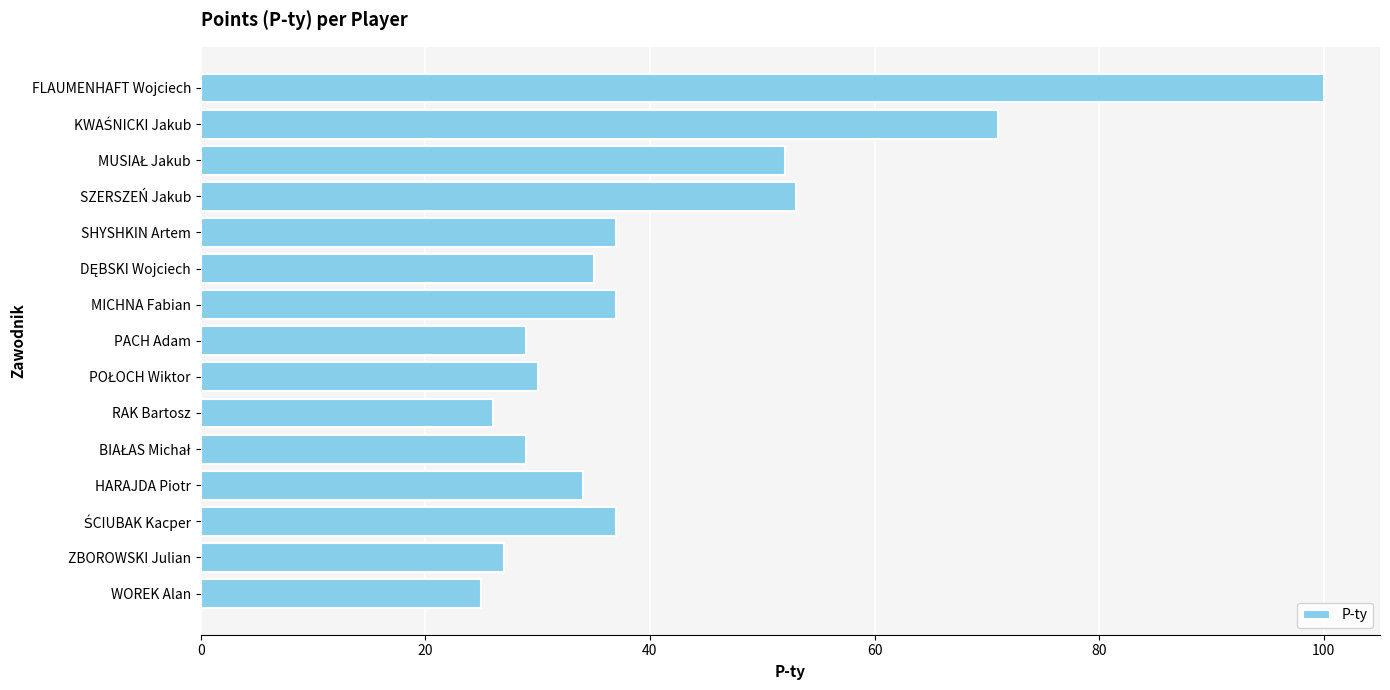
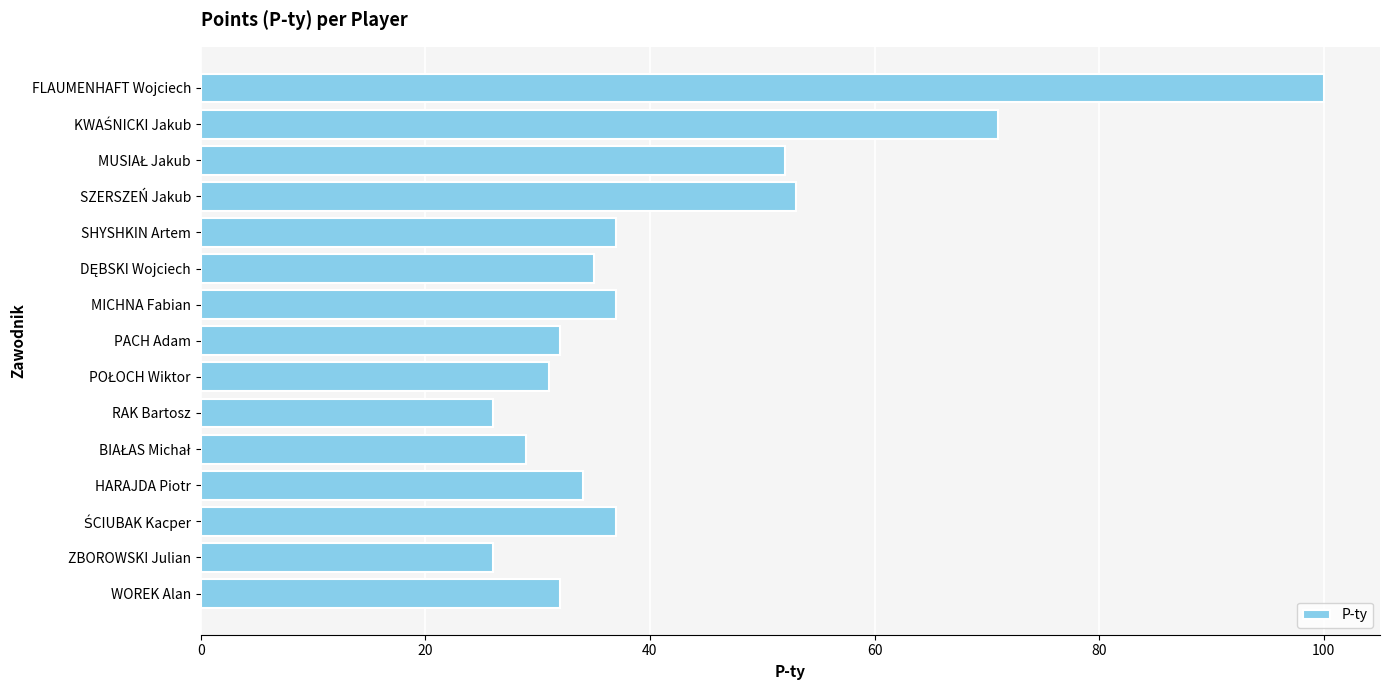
  {
    "FLAUMENHAFT Wojciech": 100,
    "KWAŚNICKI Jakub": 71,
    "MUSIAŁ Jakub": 52,
    "SZERSZEŃ Jakub": 53,
    "SHYSHKIN Artem": 37,
    "DĘBSKI Wojciech": 35,
    "MICHNA Fabian": 37,
-   "PACH Adam": 29,
-   "POŁOCH Wiktor": 30,
+   "PACH Adam": 32,
+   "POŁOCH Wiktor": 31,
    "RAK Bartosz": 26,
    "BIAŁAS Michał": 29,
    "HARAJDA Piotr": 34,
    "ŚCIUBAK Kacper": 37,
-   "ZBOROWSKI Julian": 27,
-   "WOREK Alan": 25
+   "ZBOROWSKI Julian": 26,
+   "WOREK Alan": 32
  }
